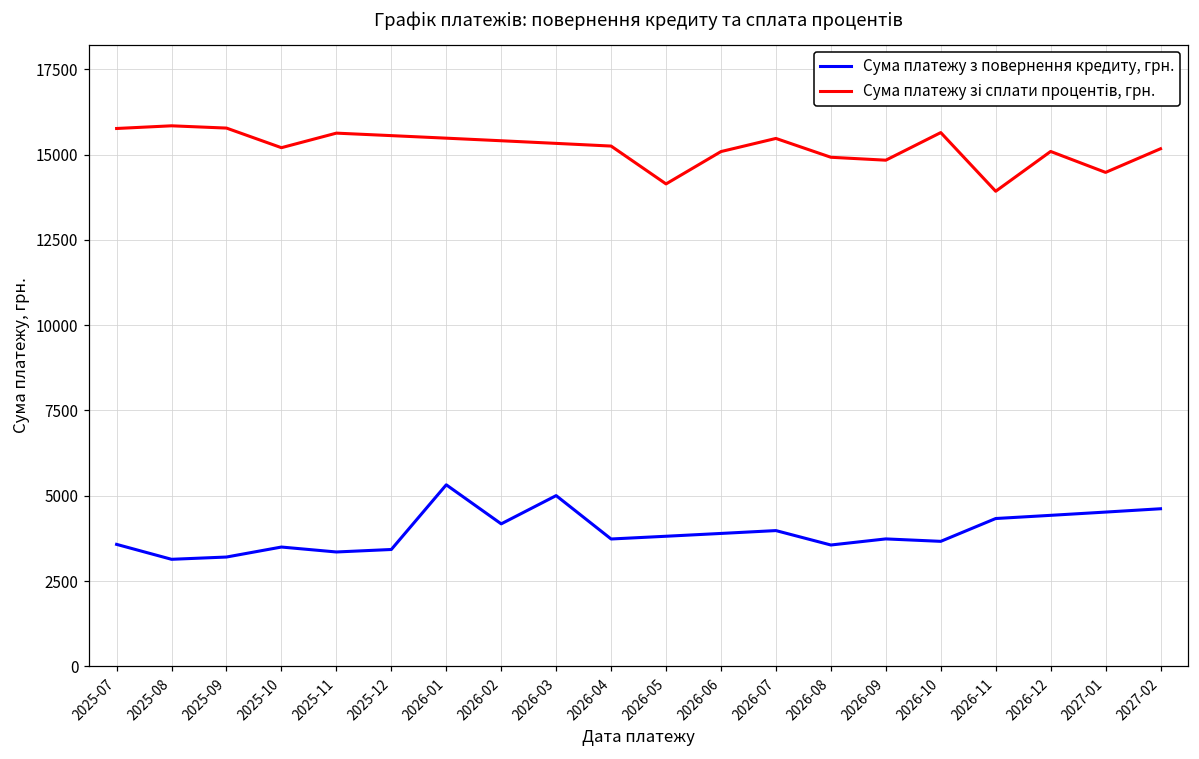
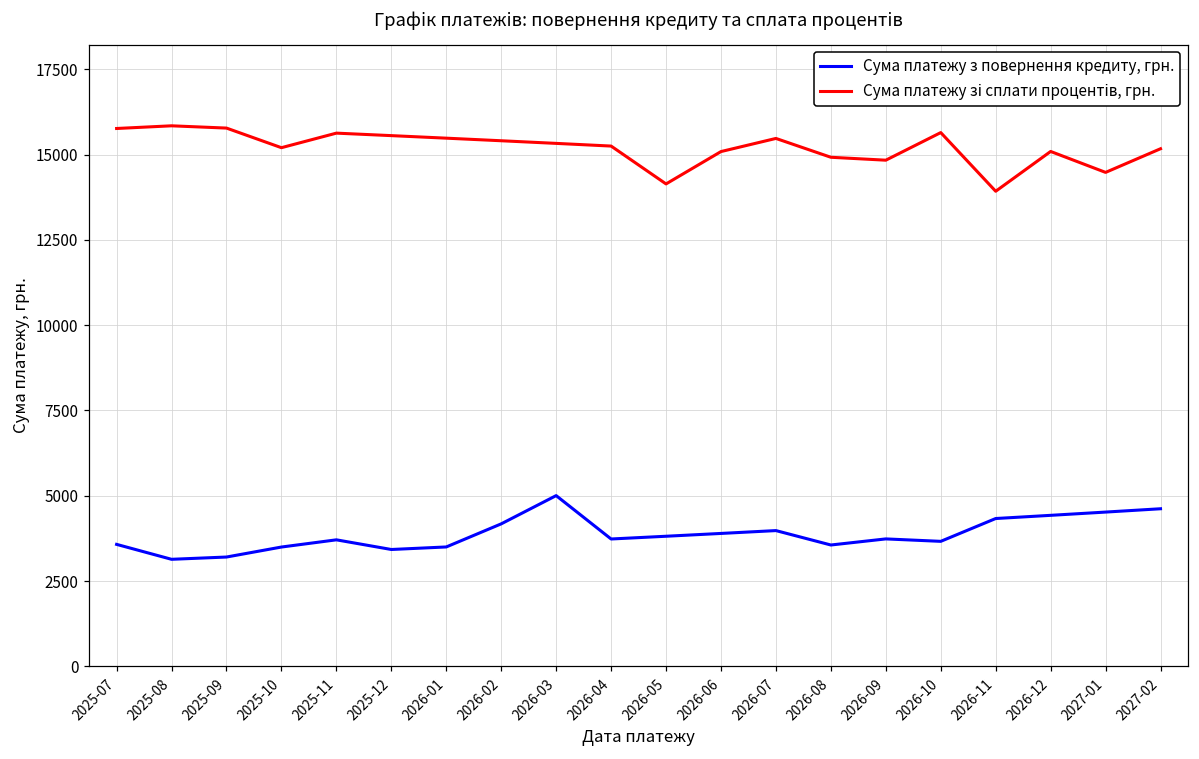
  {
    "Сума платежу з повернення кредиту, грн.": {
      "2025-07": 3600,
      "2025-08": 3100,
      "2025-09": 3200,
      "2025-10": 3500,
-     "2025-11": 3400,
+     "2025-11": 3700,
      "2025-12": 3400,
-     "2026-01": 5300,
+     "2026-01": 3500,
      "2026-02": 4200,
      "2026-03": 5000,
      "2026-04": 3700,
      "2026-05": 3800,
      "2026-06": 3900,
      "2026-07": 4000,
      "2026-08": 3600,
      "2026-09": 3700,
      "2026-10": 3700,
      "2026-11": 4300,
      "2026-12": 4400,
      "2027-01": 4500,
      "2027-02": 4600
    },
    "Сума платежу зі сплати процентів, грн.": {
      "2025-07": 15800,
      "2025-08": 15800,
      "2025-09": 15800,
      "2025-10": 15200,
      "2025-11": 15600,
      "2025-12": 15600,
      "2026-01": 15500,
      "2026-02": 15400,
      "2026-03": 15300,
      "2026-04": 15200,
      "2026-05": 14100,
      "2026-06": 15100,
      "2026-07": 15500,
      "2026-08": 14900,
      "2026-09": 14800,
      "2026-10": 15600,
      "2026-11": 13900,
      "2026-12": 15100,
      "2027-01": 14500,
      "2027-02": 15200
    }
  }
